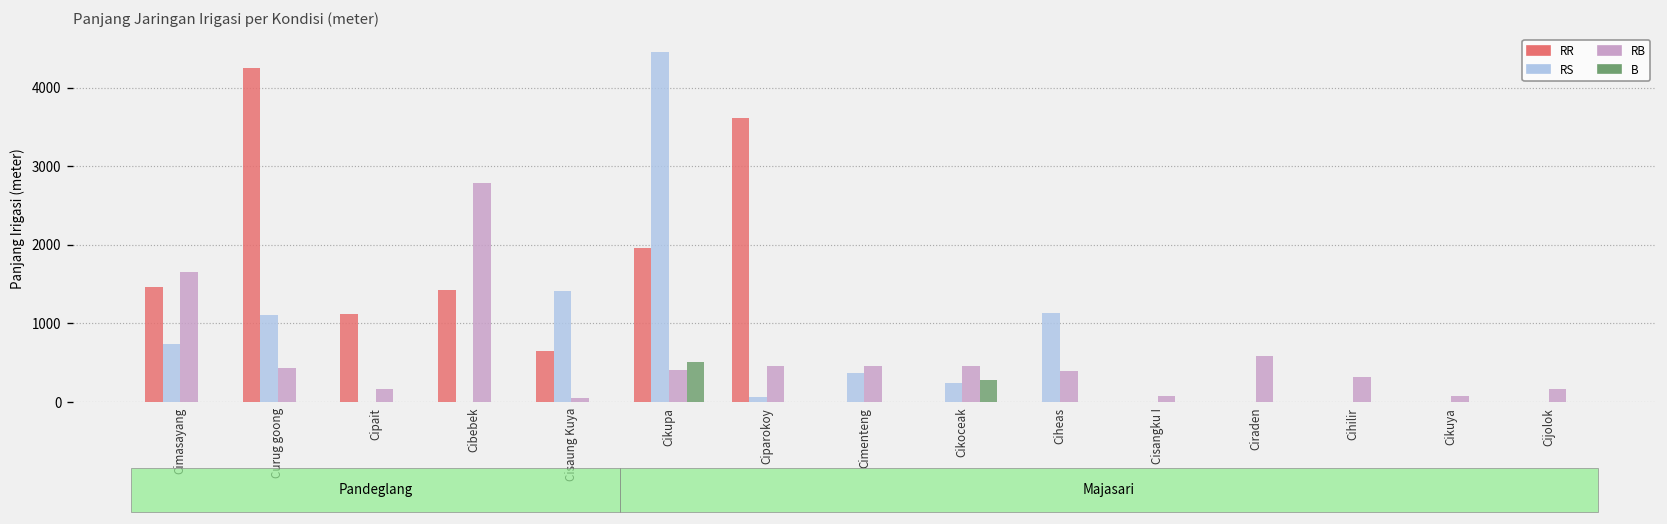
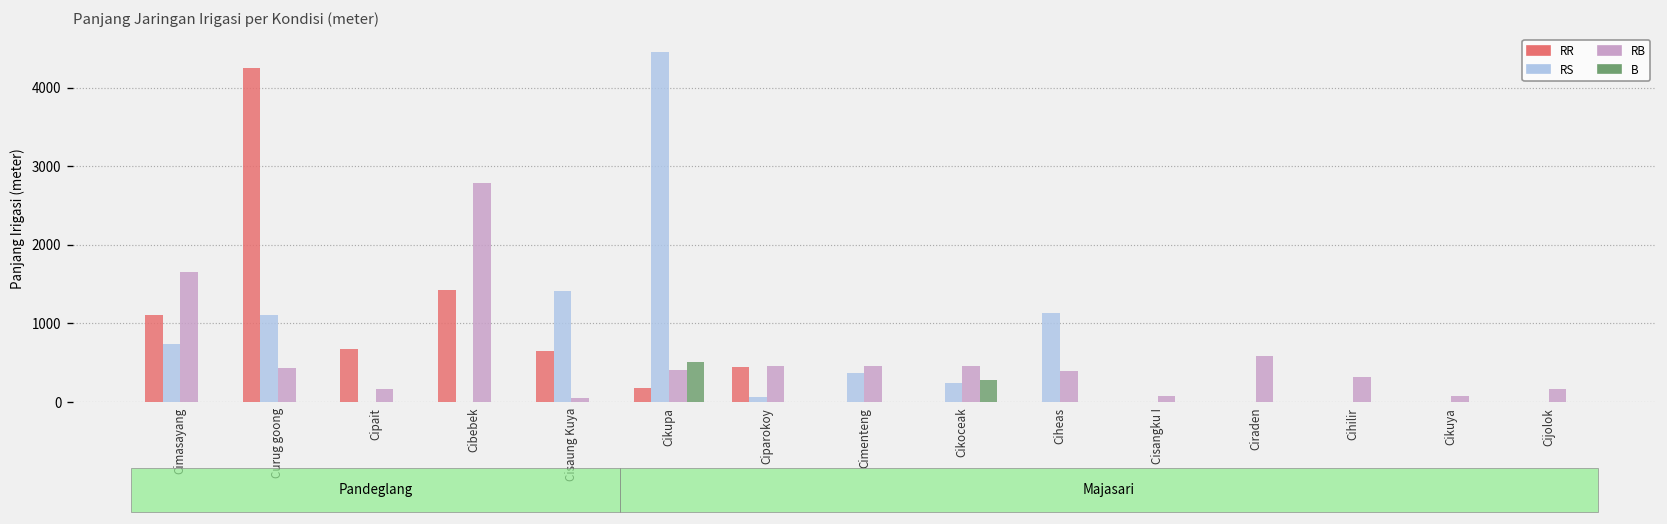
  {
    "RR": {
-     "Cimasayang": 1500,
+     "Cimasayang": 1100,
      "Curug goong": 4200,
-     "Cipait": 1100,
+     "Cipait": 700,
      "Cibebek": 1400,
      "Cisaung Kuya": 600,
-     "Cikupa": 2000,
-     "Ciparokoy": 3600,
+     "Cikupa": 200,
+     "Ciparokoy": 400,
      "Cimenteng": 0,
      "Cikoceak": 0,
      "Ciheas": 0,
      "Cisangku I": 0,
      "Ciraden": 0,
      "Cihilir": 0,
      "Cikuya": 0,
      "Cijolok": 0
    },
    "B": {
      "Cimasayang": 0,
      "Curug goong": 0,
      "Cipait": 0,
      "Cibebek": 0,
      "Cisaung Kuya": 0,
      "Cikupa": 500,
      "Ciparokoy": 0,
      "Cimenteng": 0,
      "Cikoceak": 300,
      "Ciheas": 0,
      "Cisangku I": 0,
      "Ciraden": 0,
      "Cihilir": 0,
      "Cikuya": 0,
      "Cijolok": 0
    }
  }
